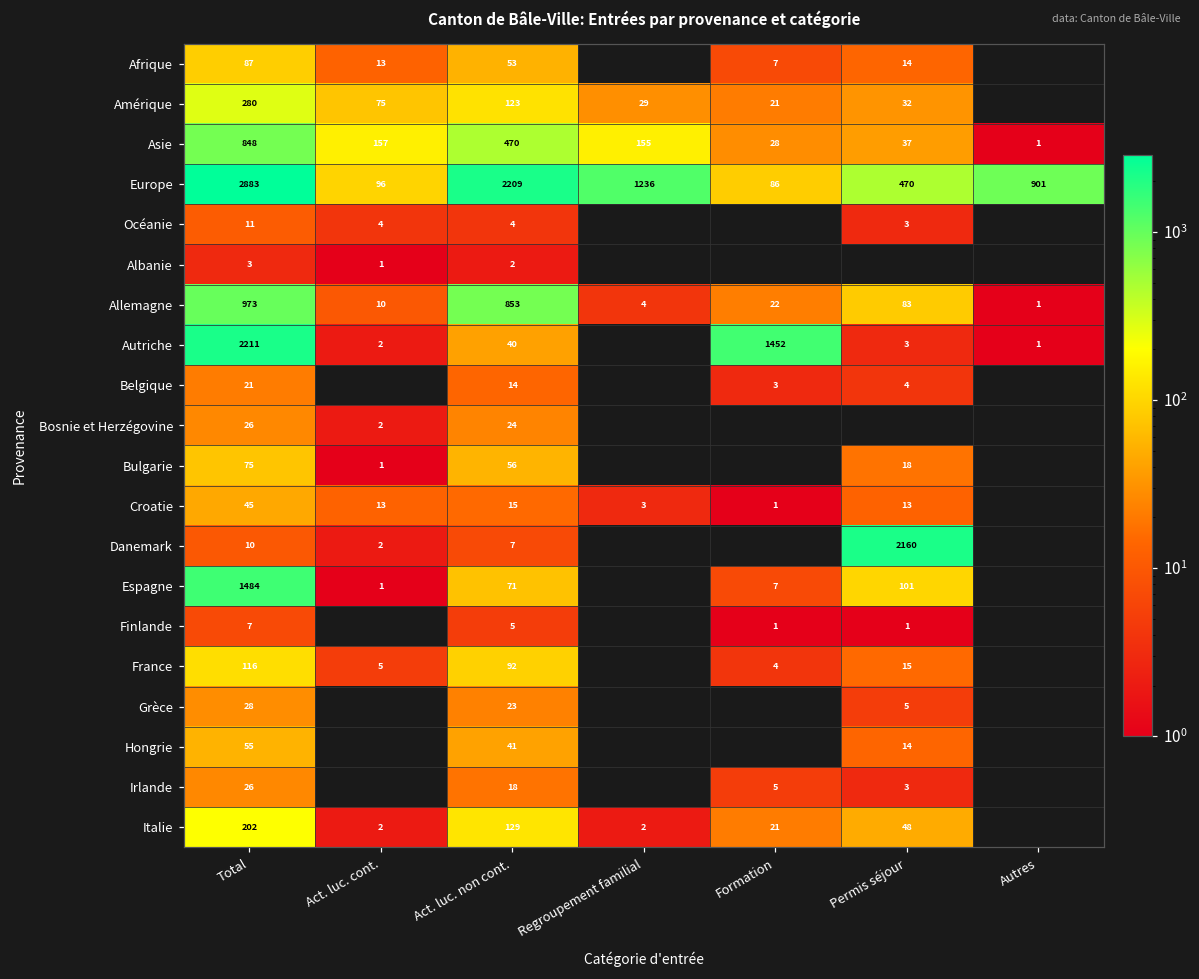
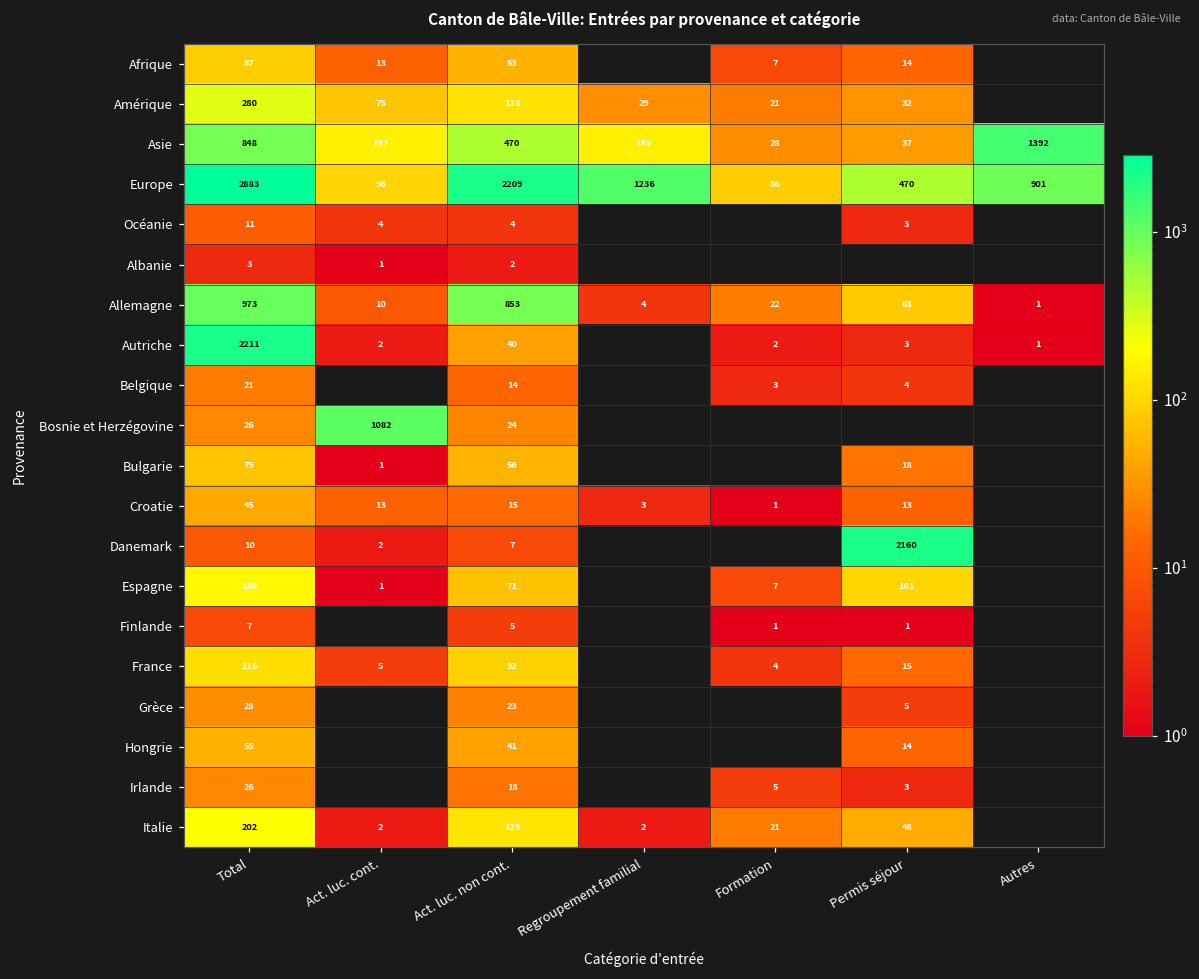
  {
    "Afrique": {
      "Total": 87,
      "Act. luc. cont.": 13,
      "Act. luc. non cont.": 53,
      "Formation": 7,
      "Permis séjour": 14
    },
    "Amérique": {
      "Total": 280,
      "Act. luc. cont.": 75,
      "Act. luc. non cont.": 123,
      "Regroupement familial": 29,
      "Formation": 21,
      "Permis séjour": 32
    },
    "Asie": {
      "Total": 848,
      "Act. luc. cont.": 157,
      "Act. luc. non cont.": 470,
      "Regroupement familial": 155,
      "Formation": 28,
      "Permis séjour": 37,
-     "Autres": 1
+     "Autres": 1392
    },
    "Europe": {
      "Total": 2883,
      "Act. luc. cont.": 96,
      "Act. luc. non cont.": 2209,
      "Regroupement familial": 1236,
      "Formation": 86,
      "Permis séjour": 470,
      "Autres": 901
    },
    "Océanie": {
      "Total": 11,
      "Act. luc. cont.": 4,
      "Act. luc. non cont.": 4,
      "Permis séjour": 3
    },
    "Albanie": {
      "Total": 3,
      "Act. luc. cont.": 1,
      "Act. luc. non cont.": 2
    },
    "Allemagne": {
      "Total": 973,
      "Act. luc. cont.": 10,
      "Act. luc. non cont.": 853,
      "Regroupement familial": 4,
      "Formation": 22,
      "Permis séjour": 83,
      "Autres": 1
    },
    "Autriche": {
      "Total": 2211,
      "Act. luc. cont.": 2,
      "Act. luc. non cont.": 40,
-     "Formation": 1452,
+     "Formation": 2,
      "Permis séjour": 3,
      "Autres": 1
    },
    "Belgique": {
      "Total": 21,
      "Act. luc. non cont.": 14,
      "Formation": 3,
      "Permis séjour": 4
    },
    "Bosnie et Herzégovine": {
      "Total": 26,
-     "Act. luc. cont.": 2,
+     "Act. luc. cont.": 1082,
      "Act. luc. non cont.": 24
    },
    "Bulgarie": {
      "Total": 75,
      "Act. luc. cont.": 1,
      "Act. luc. non cont.": 56,
      "Permis séjour": 18
    },
    "Croatie": {
      "Total": 45,
      "Act. luc. cont.": 13,
      "Act. luc. non cont.": 15,
      "Regroupement familial": 3,
      "Formation": 1,
      "Permis séjour": 13
    },
    "Danemark": {
      "Total": 10,
      "Act. luc. cont.": 2,
      "Act. luc. non cont.": 7,
      "Permis séjour": 2160
    },
    "Espagne": {
-     "Total": 1484,
+     "Total": 180,
      "Act. luc. cont.": 1,
      "Act. luc. non cont.": 71,
      "Formation": 7,
      "Permis séjour": 101
    },
    "Finlande": {
      "Total": 7,
      "Act. luc. non cont.": 5,
      "Formation": 1,
      "Permis séjour": 1
    },
    "France": {
      "Total": 116,
      "Act. luc. cont.": 5,
      "Act. luc. non cont.": 92,
      "Formation": 4,
      "Permis séjour": 15
    },
    "Grèce": {
      "Total": 28,
      "Act. luc. non cont.": 23,
      "Permis séjour": 5
    },
    "Hongrie": {
      "Total": 55,
      "Act. luc. non cont.": 41,
      "Permis séjour": 14
    },
    "Irlande": {
      "Total": 26,
      "Act. luc. non cont.": 18,
      "Formation": 5,
      "Permis séjour": 3
    },
    "Italie": {
      "Total": 202,
      "Act. luc. cont.": 2,
      "Act. luc. non cont.": 129,
      "Regroupement familial": 2,
      "Formation": 21,
      "Permis séjour": 48
    }
  }
